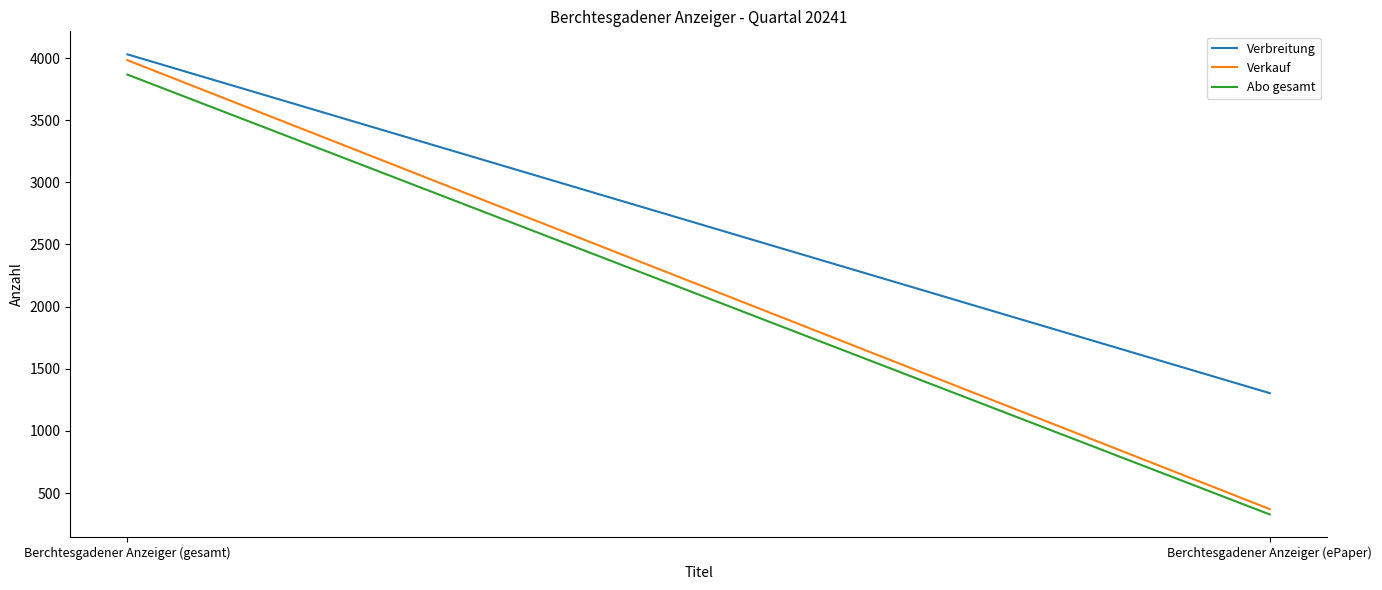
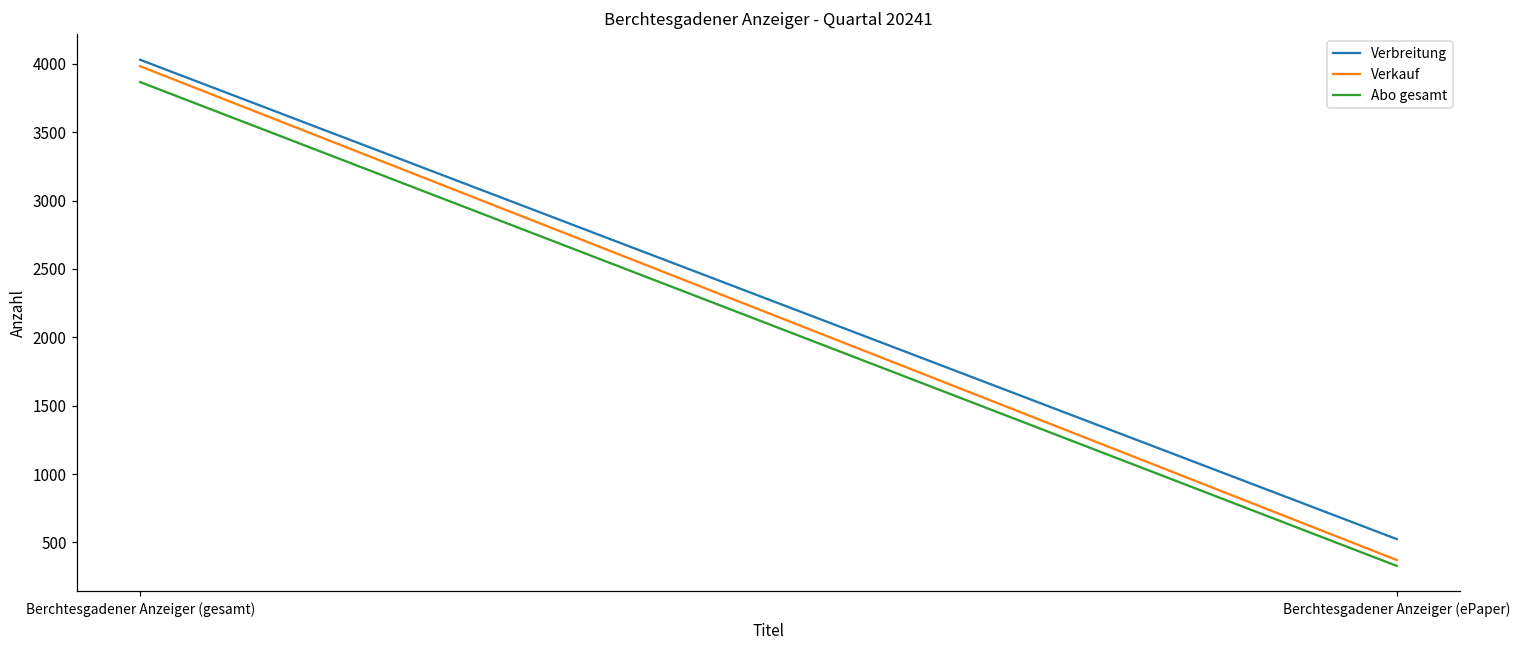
  {
    "Verbreitung": {
      "Berchtesgadener Anzeiger (gesamt)": 4030,
-     "Berchtesgadener Anzeiger (ePaper)": 1300
+     "Berchtesgadener Anzeiger (ePaper)": 520
    },
    "Verkauf": {
      "Berchtesgadener Anzeiger (gesamt)": 3980,
      "Berchtesgadener Anzeiger (ePaper)": 370
    },
    "Abo gesamt": {
      "Berchtesgadener Anzeiger (gesamt)": 3870,
      "Berchtesgadener Anzeiger (ePaper)": 330
    }
  }
